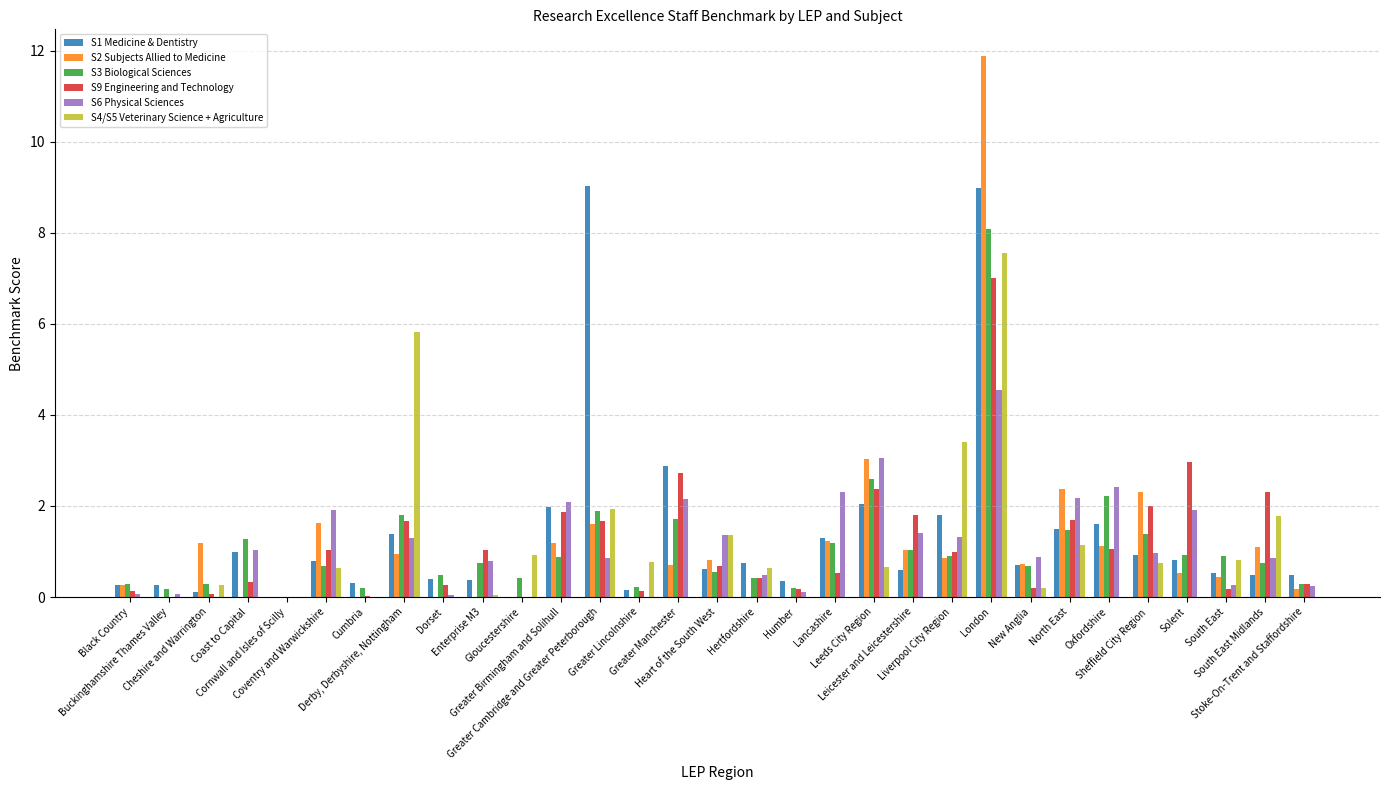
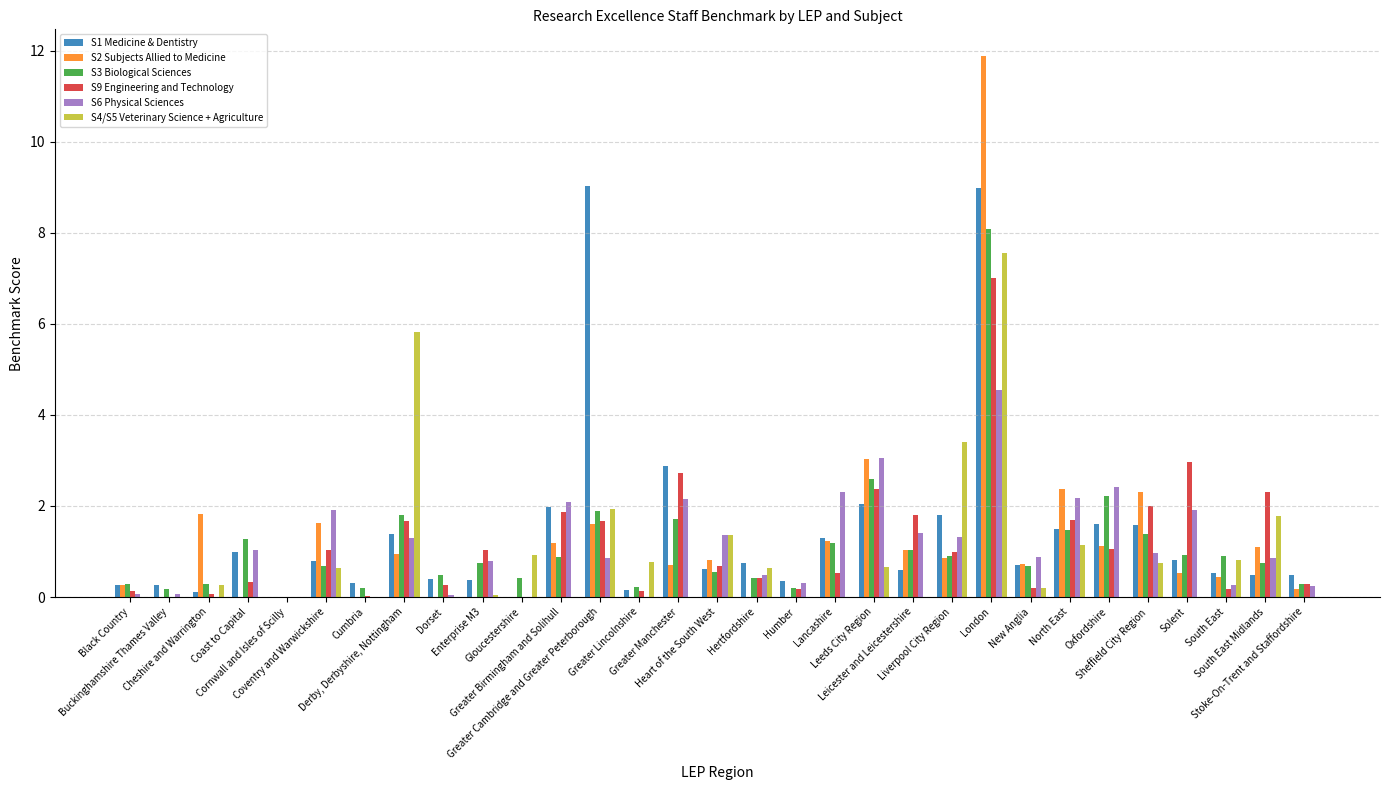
  {
    "S1 Medicine & Dentistry": {
      "Black Country": 0.3,
      "Buckinghamshire Thames Valley": 0.3,
      "Cheshire and Warrington": 0.1,
      "Coast to Capital": 1.0,
      "Cornwall and Isles of Scilly": 0.0,
      "Coventry and Warwickshire": 0.8,
      "Cumbria": 0.3,
      "Derby, Derbyshire, Nottingham": 1.4,
      "Dorset": 0.4,
      "Enterprise M3": 0.4,
      "Gloucestershire": 0.0,
      "Greater Birmingham and Solihull": 2.0,
      "Greater Cambridge and Greater Peterborough": 9.0,
      "Greater Lincolnshire": 0.1,
      "Greater Manchester": 2.9,
      "Heart of the South West": 0.6,
      "Hertfordshire": 0.7,
      "Humber": 0.4,
      "Lancashire": 1.3,
      "Leeds City Region": 2.0,
      "Leicester and Leicestershire": 0.6,
      "Liverpool City Region": 1.8,
      "London": 9.0,
      "New Anglia": 0.7,
      "North East": 1.5,
      "Oxfordshire": 1.6,
-     "Sheffield City Region": 0.9,
+     "Sheffield City Region": 1.6,
      "Solent": 0.8,
      "South East": 0.5,
      "South East Midlands": 0.5,
      "Stoke-On-Trent and Staffordshire": 0.5
    },
    "S2 Subjects Allied to Medicine": {
      "Black Country": 0.3,
      "Buckinghamshire Thames Valley": 0.0,
-     "Cheshire and Warrington": 1.2,
+     "Cheshire and Warrington": 1.8,
      "Coast to Capital": 0.0,
      "Cornwall and Isles of Scilly": 0.0,
      "Coventry and Warwickshire": 1.6,
      "Cumbria": 0.0,
      "Derby, Derbyshire, Nottingham": 0.9,
      "Dorset": 0.0,
      "Enterprise M3": 0.0,
      "Gloucestershire": 0.0,
      "Greater Birmingham and Solihull": 1.2,
      "Greater Cambridge and Greater Peterborough": 1.6,
      "Greater Lincolnshire": 0.0,
      "Greater Manchester": 0.7,
      "Heart of the South West": 0.8,
      "Hertfordshire": 0.0,
      "Humber": 0.0,
      "Lancashire": 1.2,
      "Leeds City Region": 3.0,
      "Leicester and Leicestershire": 1.0,
      "Liverpool City Region": 0.9,
      "London": 11.9,
      "New Anglia": 0.7,
      "North East": 2.4,
      "Oxfordshire": 1.1,
      "Sheffield City Region": 2.3,
      "Solent": 0.5,
      "South East": 0.4,
      "South East Midlands": 1.1,
      "Stoke-On-Trent and Staffordshire": 0.2
    },
    "S3 Biological Sciences": {
      "Black Country": 0.3,
      "Buckinghamshire Thames Valley": 0.2,
      "Cheshire and Warrington": 0.3,
      "Coast to Capital": 1.3,
      "Cornwall and Isles of Scilly": 0.0,
      "Coventry and Warwickshire": 0.7,
      "Cumbria": 0.2,
      "Derby, Derbyshire, Nottingham": 1.8,
      "Dorset": 0.5,
      "Enterprise M3": 0.7,
      "Gloucestershire": 0.4,
      "Greater Birmingham and Solihull": 0.9,
      "Greater Cambridge and Greater Peterborough": 1.9,
      "Greater Lincolnshire": 0.2,
      "Greater Manchester": 1.7,
      "Heart of the South West": 0.5,
      "Hertfordshire": 0.4,
      "Humber": 0.2,
      "Lancashire": 1.2,
      "Leeds City Region": 2.6,
      "Leicester and Leicestershire": 1.0,
      "Liverpool City Region": 0.9,
      "London": 8.1,
      "New Anglia": 0.7,
      "North East": 1.5,
      "Oxfordshire": 2.2,
      "Sheffield City Region": 1.4,
      "Solent": 0.9,
      "South East": 0.9,
      "South East Midlands": 0.7,
      "Stoke-On-Trent and Staffordshire": 0.3
    },
    "S9 Engineering and Technology": {
      "Black Country": 0.1,
      "Buckinghamshire Thames Valley": 0.0,
      "Cheshire and Warrington": 0.1,
      "Coast to Capital": 0.3,
      "Cornwall and Isles of Scilly": 0.0,
      "Coventry and Warwickshire": 1.0,
      "Derby, Derbyshire, Nottingham": 1.7,
      "Dorset": 0.3,
      "Enterprise M3": 1.0,
      "Gloucestershire": 0.0,
      "Greater Birmingham and Solihull": 1.9,
      "Greater Cambridge and Greater Peterborough": 1.7,
      "Greater Lincolnshire": 0.1,
      "Greater Manchester": 2.7,
      "Heart of the South West": 0.7,
      "Hertfordshire": 0.4,
      "Humber": 0.2,
      "Lancashire": 0.5,
      "Leeds City Region": 2.4,
      "Leicester and Leicestershire": 1.8,
      "Liverpool City Region": 1.0,
      "London": 7.0,
      "New Anglia": 0.2,
      "North East": 1.7,
      "Oxfordshire": 1.0,
      "Sheffield City Region": 2.0,
      "Solent": 3.0,
      "South East": 0.2,
      "South East Midlands": 2.3,
      "Stoke-On-Trent and Staffordshire": 0.3
    },
    "S6 Physical Sciences": {
      "Black Country": 0.1,
      "Buckinghamshire Thames Valley": 0.1,
      "Cheshire and Warrington": 0.0,
      "Coast to Capital": 1.0,
      "Cornwall and Isles of Scilly": 0.0,
      "Coventry and Warwickshire": 1.9,
      "Cumbria": 0.0,
      "Derby, Derbyshire, Nottingham": 1.3,
      "Enterprise M3": 0.8,
      "Gloucestershire": 0.0,
      "Greater Birmingham and Solihull": 2.1,
      "Greater Cambridge and Greater Peterborough": 0.8,
      "Greater Lincolnshire": 0.0,
      "Greater Manchester": 2.2,
      "Heart of the South West": 1.4,
      "Hertfordshire": 0.5,
-     "Humber": 0.1,
+     "Humber": 0.3,
      "Lancashire": 2.3,
      "Leeds City Region": 3.0,
      "Leicester and Leicestershire": 1.4,
      "Liverpool City Region": 1.3,
      "London": 4.6,
      "New Anglia": 0.9,
      "North East": 2.2,
      "Oxfordshire": 2.4,
      "Sheffield City Region": 1.0,
      "Solent": 1.9,
      "South East": 0.3,
      "South East Midlands": 0.8,
      "Stoke-On-Trent and Staffordshire": 0.2
    },
    "S4/S5 Veterinary Science + Agriculture": {
      "Black Country": 0.0,
      "Buckinghamshire Thames Valley": 0.0,
      "Cheshire and Warrington": 0.3,
      "Coast to Capital": 0.0,
      "Cornwall and Isles of Scilly": 0.0,
      "Coventry and Warwickshire": 0.6,
      "Cumbria": 0.0,
      "Derby, Derbyshire, Nottingham": 5.8,
      "Dorset": 0.0,
      "Gloucestershire": 0.9,
      "Greater Birmingham and Solihull": 0.0,
      "Greater Cambridge and Greater Peterborough": 1.9,
      "Greater Lincolnshire": 0.8,
      "Greater Manchester": 0.0,
      "Heart of the South West": 1.4,
      "Hertfordshire": 0.6,
      "Humber": 0.0,
      "Lancashire": 0.0,
      "Leeds City Region": 0.7,
      "Leicester and Leicestershire": 0.0,
      "Liverpool City Region": 3.4,
      "London": 7.6,
      "New Anglia": 0.2,
      "North East": 1.1,
      "Oxfordshire": 0.0,
      "Sheffield City Region": 0.7,
      "Solent": 0.0,
      "South East": 0.8,
      "South East Midlands": 1.8,
      "Stoke-On-Trent and Staffordshire": 0.0
    }
  }
